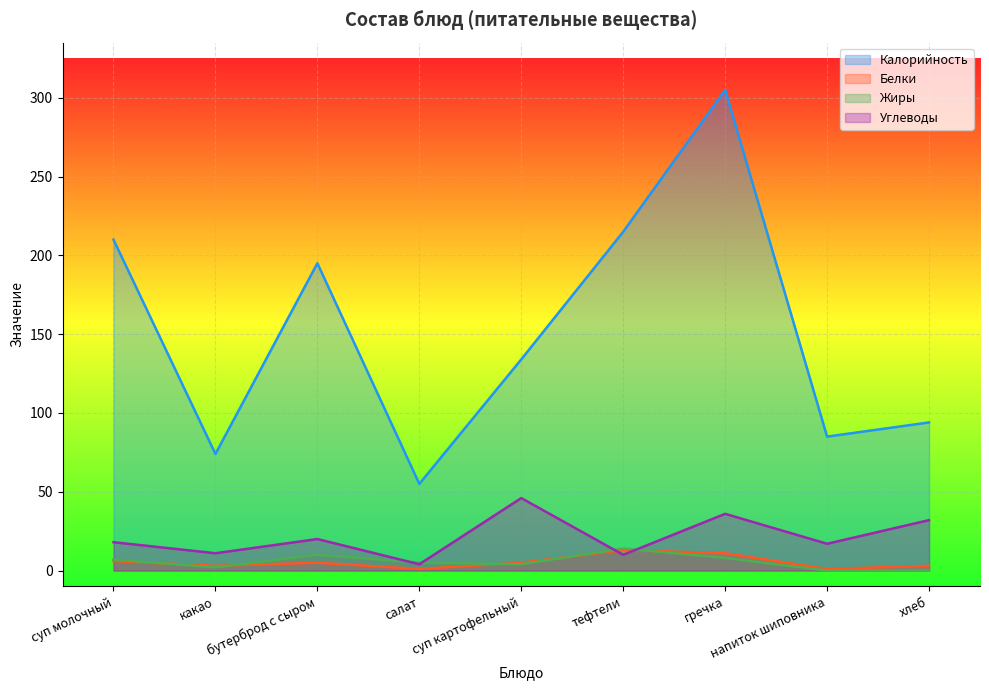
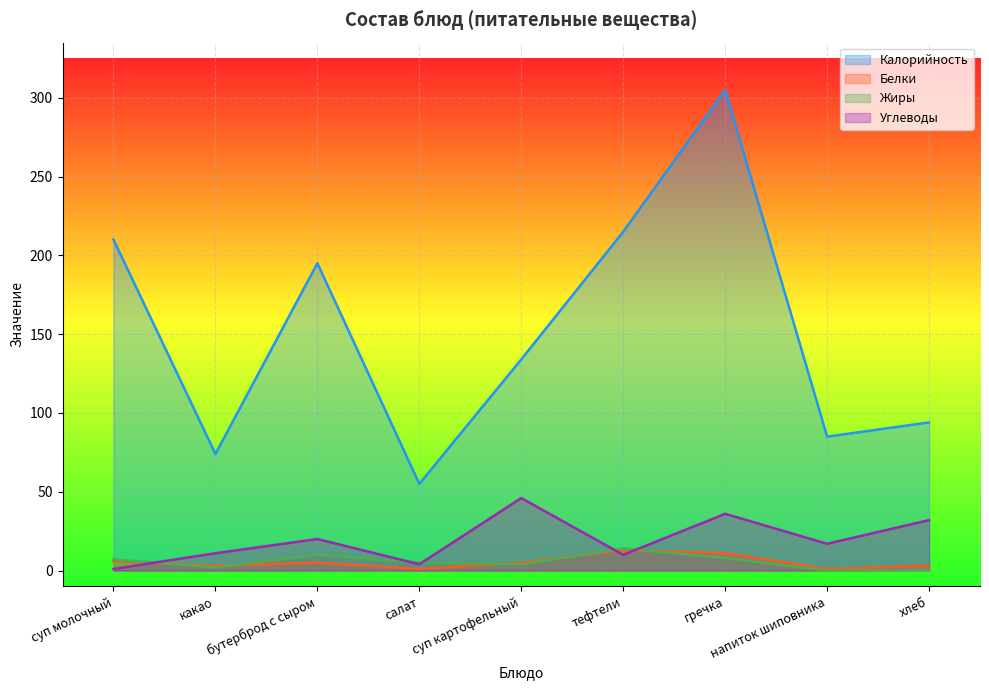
  {
    "Калорийность": {
      "суп молочный": 210,
      "какао": 74,
      "бутерброд с сыром": 195,
      "салат": 55,
      "суп картофельный": 134,
      "тефтели": 215,
      "гречка": 305,
      "напиток шиповника": 85,
      "хлеб": 94
    },
    "Белки": {
      "бутерброд с сыром": 5,
      "салат": 1,
      "гречка": 11,
      "хлеб": 3
    },
    "Жиры": {
      "бутерброд с сыром": 10,
      "гречка": 8,
      "хлеб": 0
    },
    "Углеводы": {
-     "суп молочный": 18,
+     "суп молочный": 1,
      "какао": 11,
      "бутерброд с сыром": 20,
      "суп картофельный": 46,
      "тефтели": 10,
      "гречка": 36,
      "напиток шиповника": 17,
      "хлеб": 32
    }
  }
